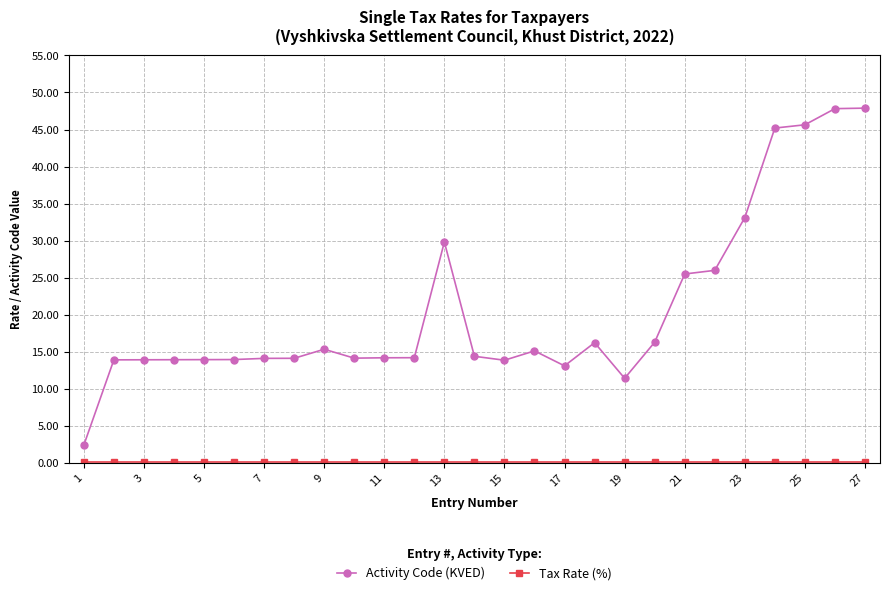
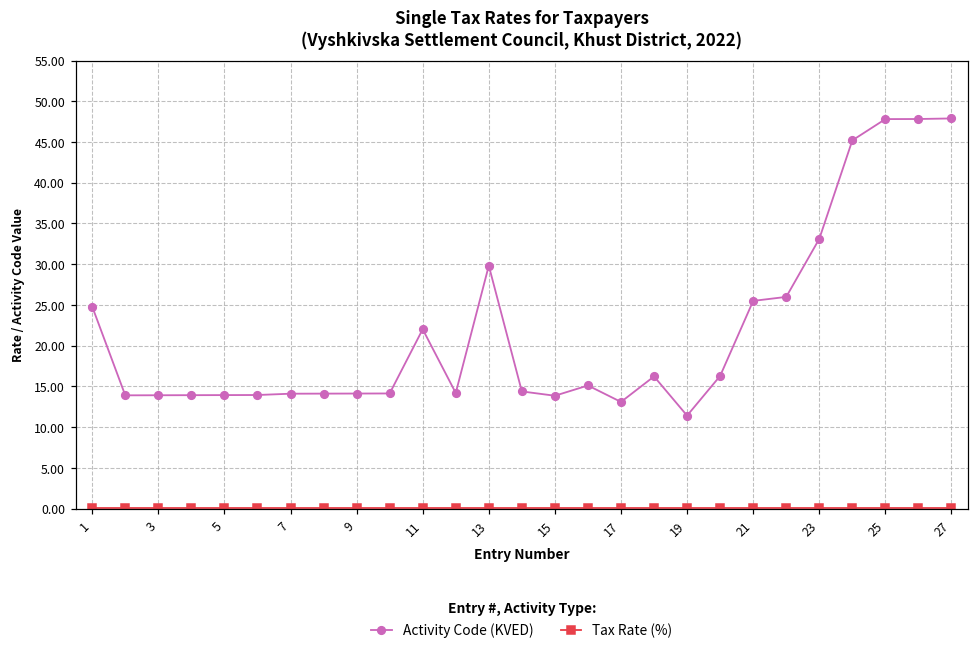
  {
    "Activity Code (KVED)": {
-     "1": 2,
+     "1": 25,
      "3": 14,
      "5": 14,
      "7": 14,
-     "9": 15,
-     "11": 14,
+     "9": 14,
+     "11": 22,
      "13": 30,
      "15": 14,
      "17": 13,
      "19": 11,
      "21": 26,
      "23": 33,
-     "25": 46,
+     "25": 48,
      "27": 48
    },
    "Tax Rate (%)": {
      "1": 0,
      "3": 0,
      "5": 0,
      "7": 0,
      "9": 0,
      "11": 0,
      "13": 0,
      "15": 0,
      "17": 0,
      "19": 0,
      "21": 0,
      "23": 0,
      "25": 0,
      "27": 0
    }
  }
